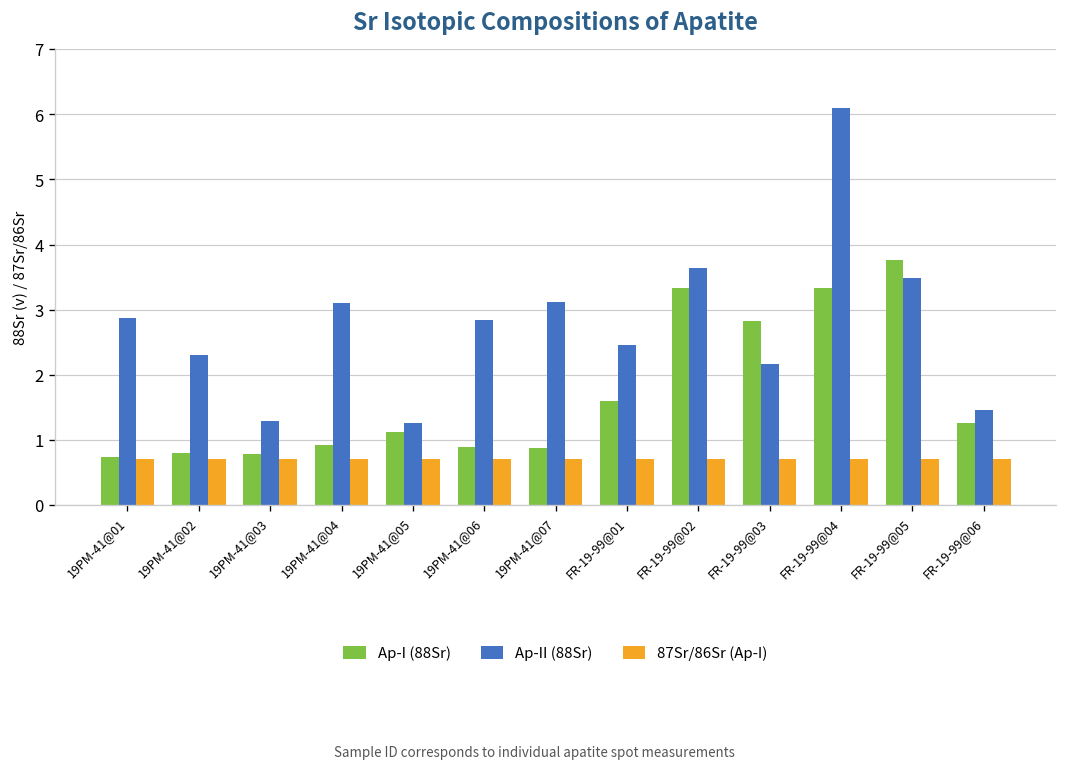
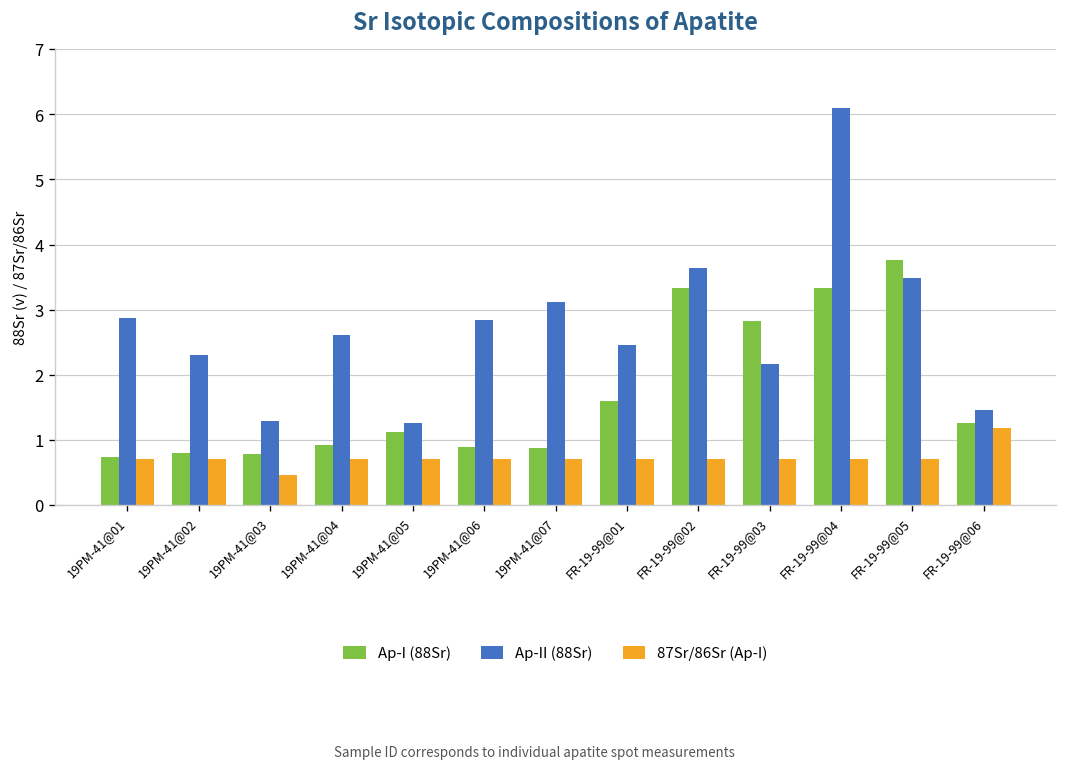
  {
    "Ap-I (88Sr)": {
      "19PM-41@01": 0.7,
      "19PM-41@02": 0.8,
      "19PM-41@03": 0.8,
      "19PM-41@04": 0.9,
      "19PM-41@05": 1.1,
      "19PM-41@06": 0.9,
      "19PM-41@07": 0.9,
      "FR-19-99@01": 1.6,
      "FR-19-99@02": 3.3,
      "FR-19-99@03": 2.8,
      "FR-19-99@04": 3.3,
      "FR-19-99@05": 3.8,
      "FR-19-99@06": 1.3
    },
    "Ap-II (88Sr)": {
      "19PM-41@01": 2.9,
      "19PM-41@02": 2.3,
      "19PM-41@03": 1.3,
-     "19PM-41@04": 3.1,
+     "19PM-41@04": 2.6,
      "19PM-41@05": 1.3,
      "19PM-41@06": 2.8,
      "19PM-41@07": 3.1,
      "FR-19-99@01": 2.5,
      "FR-19-99@02": 3.6,
      "FR-19-99@03": 2.2,
      "FR-19-99@04": 6.1,
      "FR-19-99@05": 3.5,
      "FR-19-99@06": 1.5
    },
    "87Sr/86Sr (Ap-I)": {
      "19PM-41@01": 0.7,
      "19PM-41@02": 0.7,
-     "19PM-41@03": 0.7,
+     "19PM-41@03": 0.5,
      "19PM-41@04": 0.7,
      "19PM-41@05": 0.7,
      "19PM-41@06": 0.7,
      "19PM-41@07": 0.7,
      "FR-19-99@01": 0.7,
      "FR-19-99@02": 0.7,
      "FR-19-99@03": 0.7,
      "FR-19-99@04": 0.7,
      "FR-19-99@05": 0.7,
-     "FR-19-99@06": 0.7
+     "FR-19-99@06": 1.2
    }
  }
